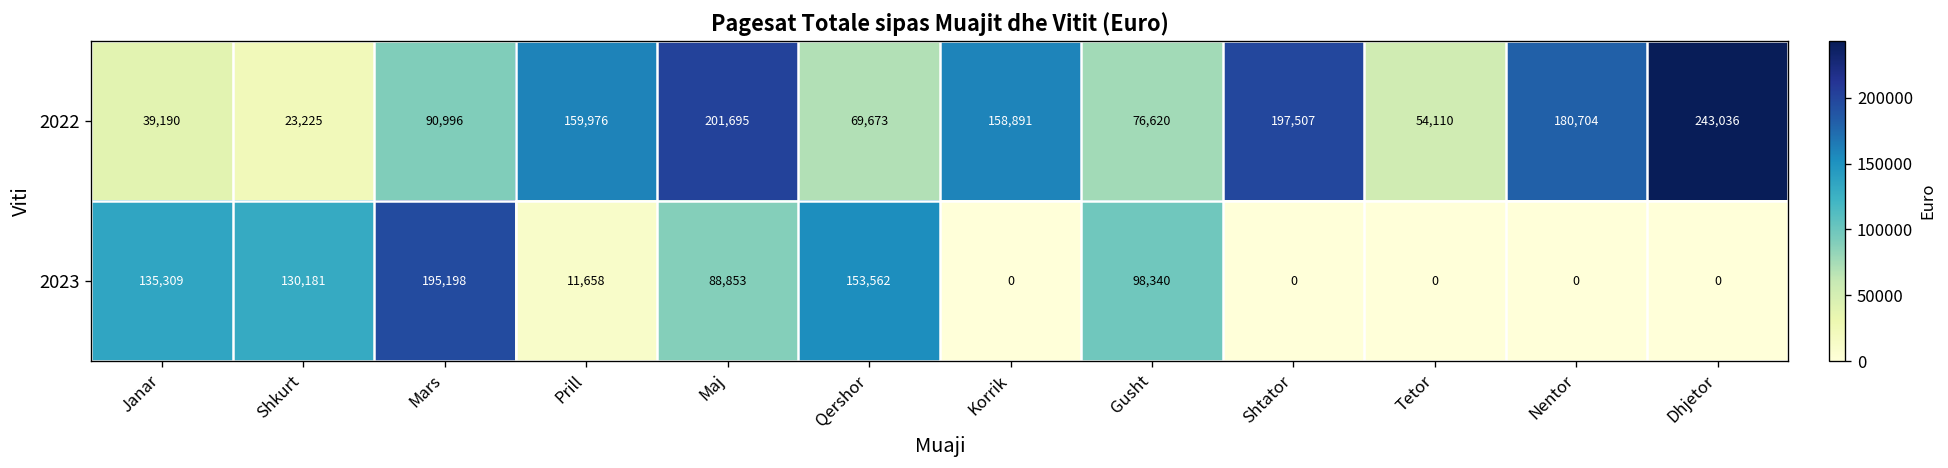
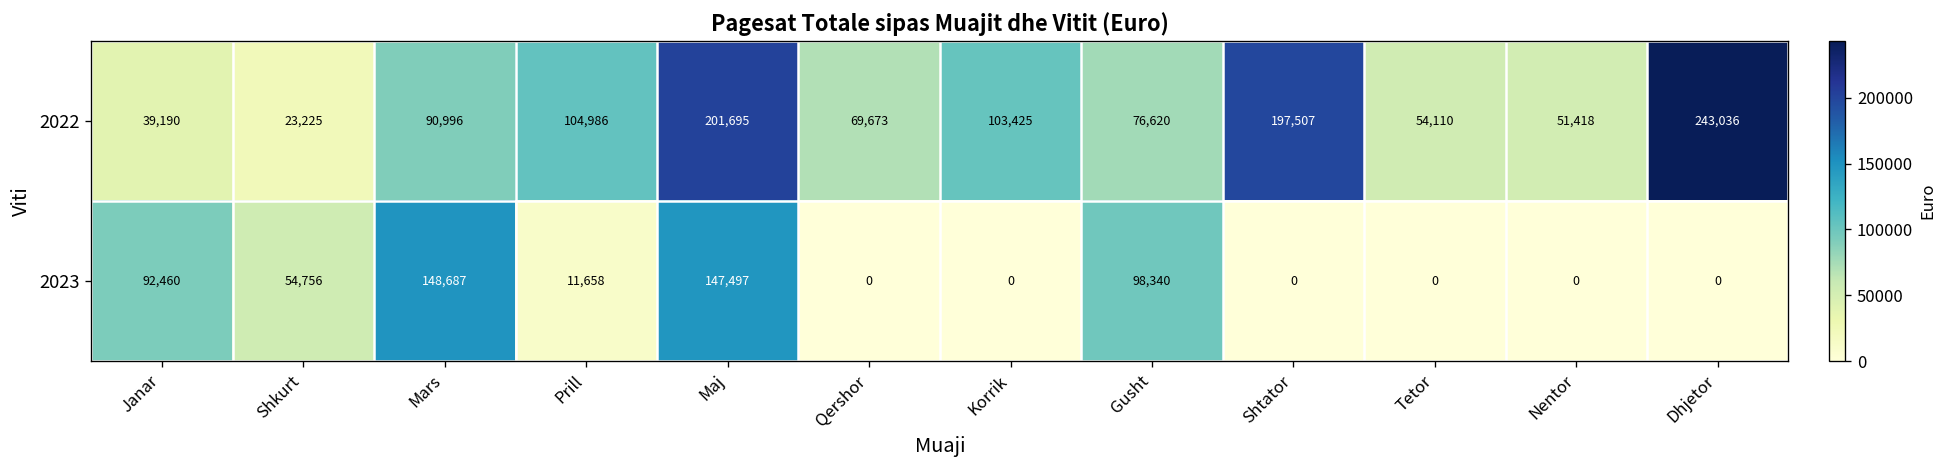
  {
    "2022": {
      "Janar": "39,190",
      "Shkurt": "23,225",
      "Mars": "90,996",
-     "Prill": "159,976",
+     "Prill": "104,986",
      "Maj": "201,695",
      "Qershor": "69,673",
-     "Korrik": "158,891",
+     "Korrik": "103,425",
      "Gusht": "76,620",
      "Shtator": "197,507",
      "Tetor": "54,110",
-     "Nentor": "180,704",
+     "Nentor": "51,418",
      "Dhjetor": "243,036"
    },
    "2023": {
-     "Janar": "135,309",
-     "Shkurt": "130,181",
-     "Mars": "195,198",
+     "Janar": "92,460",
+     "Shkurt": "54,756",
+     "Mars": "148,687",
      "Prill": "11,658",
-     "Maj": "88,853",
-     "Qershor": "153,562",
+     "Maj": "147,497",
+     "Qershor": "0",
      "Korrik": "0",
      "Gusht": "98,340",
      "Shtator": "0",
      "Tetor": "0",
      "Nentor": "0",
      "Dhjetor": "0"
    }
  }
